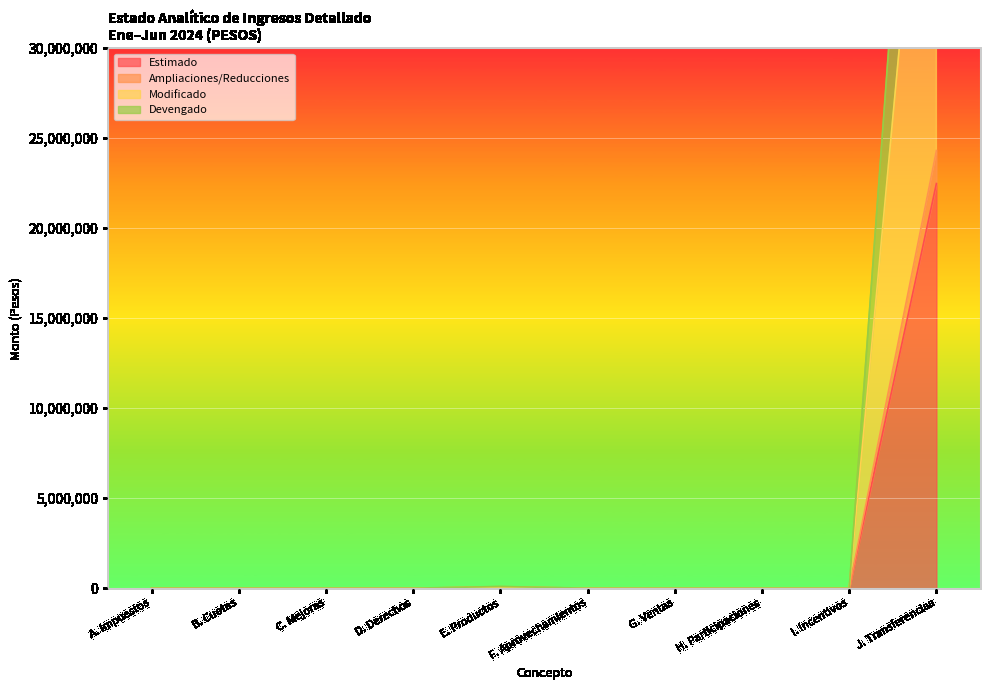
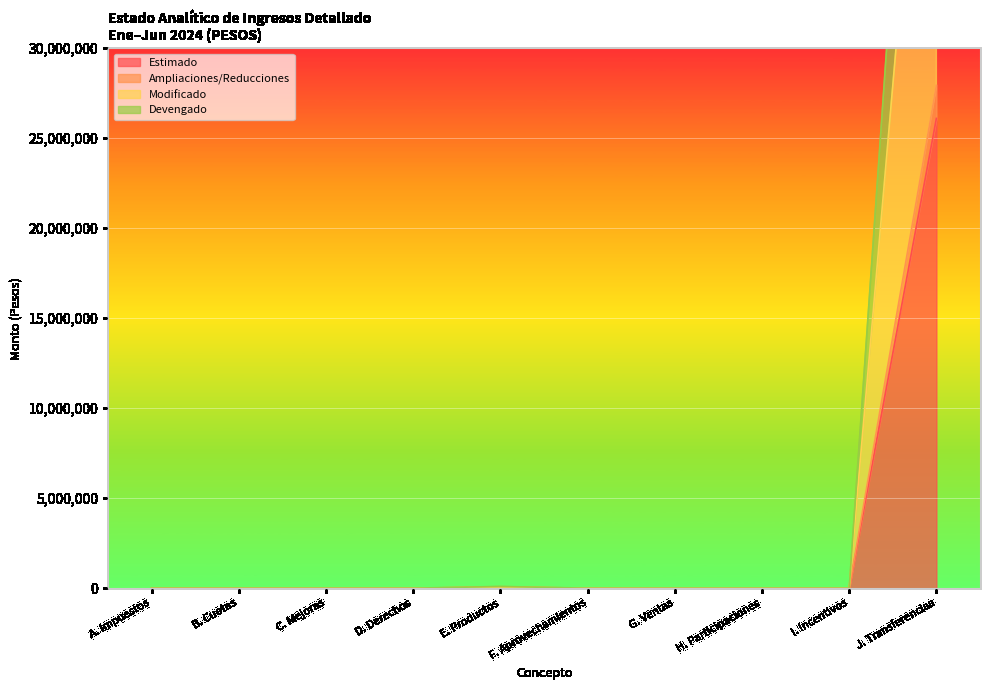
  {
    "Estimado": {
-     "J. Transferencias": "22,500,000"
+     "J. Transferencias": "26,100,000"
    },
    "Ampliaciones/Reducciones": {
      "J. Transferencias": "1,800,000"
    }
  }
